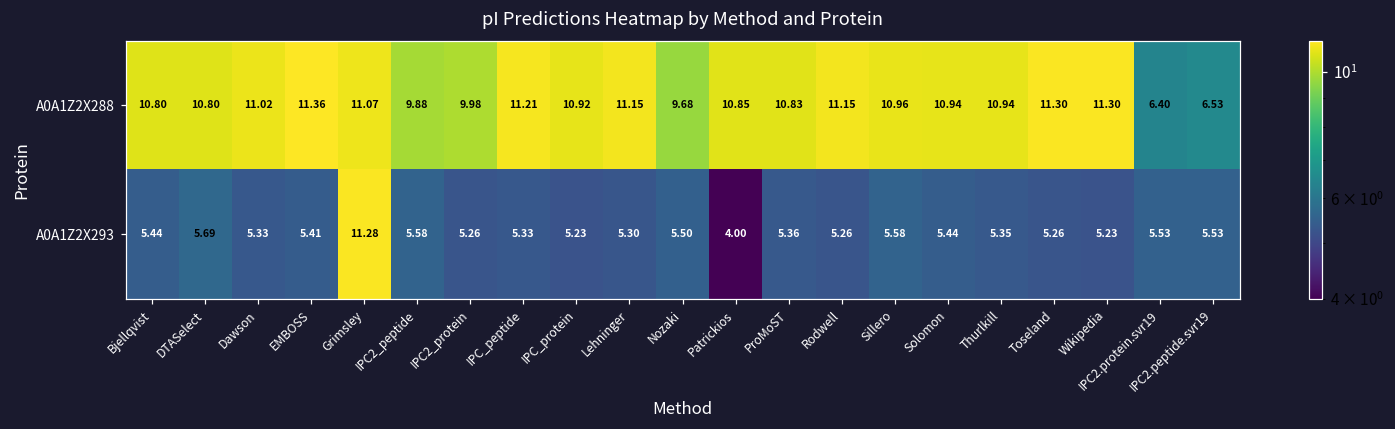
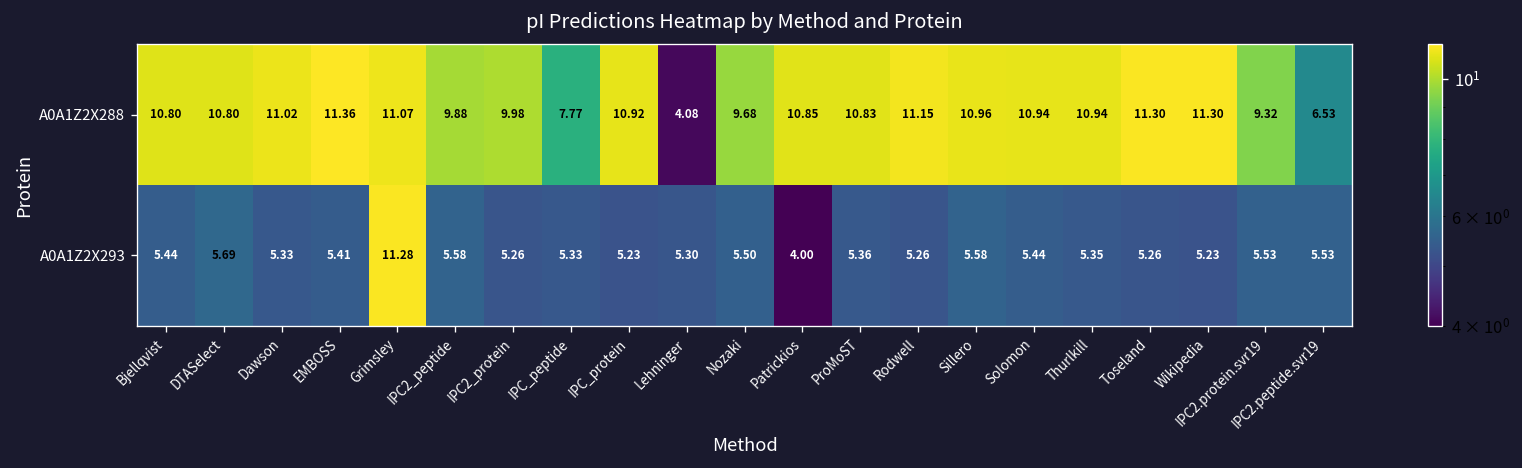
  {
    "A0A1Z2X288": {
      "Bjellqvist": 10.80,
      "DTASelect": 10.80,
      "Dawson": 11.02,
      "EMBOSS": 11.36,
      "Grimsley": 11.07,
      "IPC2_peptide": 9.88,
      "IPC2_protein": 9.98,
-     "IPC_peptide": 11.21,
+     "IPC_peptide": 7.77,
      "IPC_protein": 10.92,
-     "Lehninger": 11.15,
+     "Lehninger": 4.08,
      "Nozaki": 9.68,
      "Patrickios": 10.85,
      "ProMoST": 10.83,
      "Rodwell": 11.15,
      "Sillero": 10.96,
      "Solomon": 10.94,
      "Thurlkill": 10.94,
      "Toseland": 11.30,
      "Wikipedia": 11.30,
-     "IPC2.protein.svr19": 6.40,
+     "IPC2.protein.svr19": 9.32,
      "IPC2.peptide.svr19": 6.53
    },
    "A0A1Z2X293": {
      "Bjellqvist": 5.44,
      "DTASelect": 5.69,
      "Dawson": 5.33,
      "EMBOSS": 5.41,
      "Grimsley": 11.28,
      "IPC2_peptide": 5.58,
      "IPC2_protein": 5.26,
      "IPC_peptide": 5.33,
      "IPC_protein": 5.23,
      "Lehninger": 5.30,
      "Nozaki": 5.50,
      "Patrickios": 4.00,
      "ProMoST": 5.36,
      "Rodwell": 5.26,
      "Sillero": 5.58,
      "Solomon": 5.44,
      "Thurlkill": 5.35,
      "Toseland": 5.26,
      "Wikipedia": 5.23,
      "IPC2.protein.svr19": 5.53,
      "IPC2.peptide.svr19": 5.53
    }
  }
